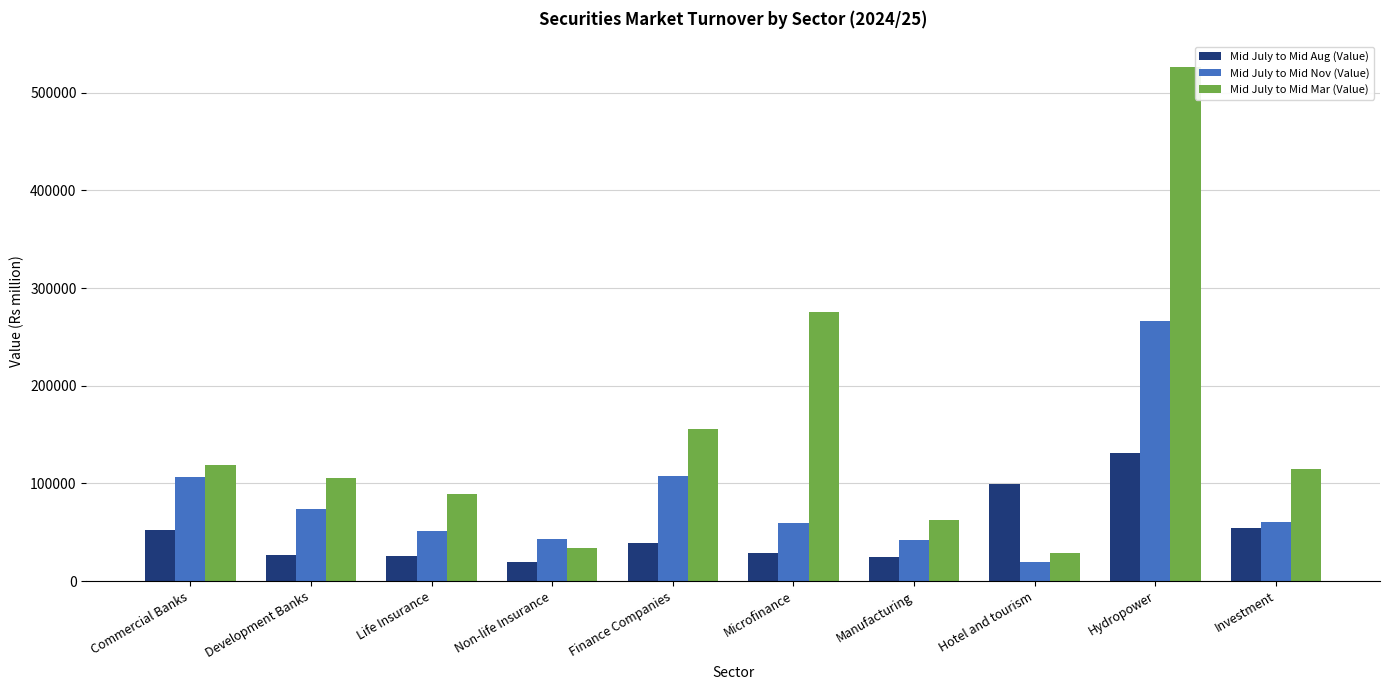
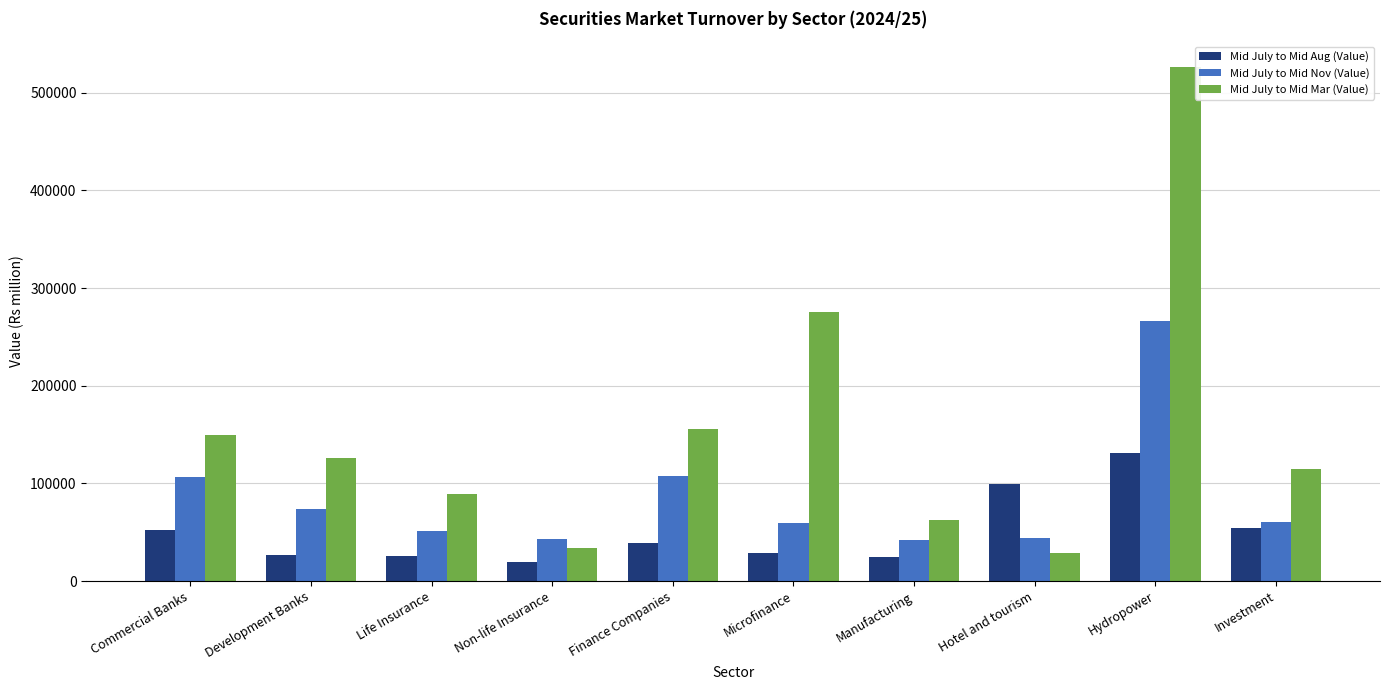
  {
    "Mid July to Mid Aug (Value)": {
      "Commercial Banks": 50000,
      "Development Banks": 30000,
      "Life Insurance": 30000,
      "Non-life Insurance": 20000,
      "Finance Companies": 40000,
      "Microfinance": 30000,
      "Manufacturing": 20000,
      "Hotel and tourism": 100000,
      "Hydropower": 130000,
      "Investment": 50000
    },
    "Mid July to Mid Nov (Value)": {
      "Commercial Banks": 110000,
      "Development Banks": 70000,
      "Life Insurance": 50000,
      "Non-life Insurance": 40000,
      "Finance Companies": 110000,
      "Microfinance": 60000,
      "Manufacturing": 40000,
-     "Hotel and tourism": 20000,
+     "Hotel and tourism": 40000,
      "Hydropower": 270000,
      "Investment": 60000
    },
    "Mid July to Mid Mar (Value)": {
-     "Commercial Banks": 120000,
-     "Development Banks": 110000,
+     "Commercial Banks": 150000,
+     "Development Banks": 130000,
      "Life Insurance": 90000,
      "Non-life Insurance": 30000,
      "Finance Companies": 160000,
      "Microfinance": 280000,
      "Manufacturing": 60000,
      "Hotel and tourism": 30000,
      "Hydropower": 530000,
      "Investment": 120000
    }
  }
